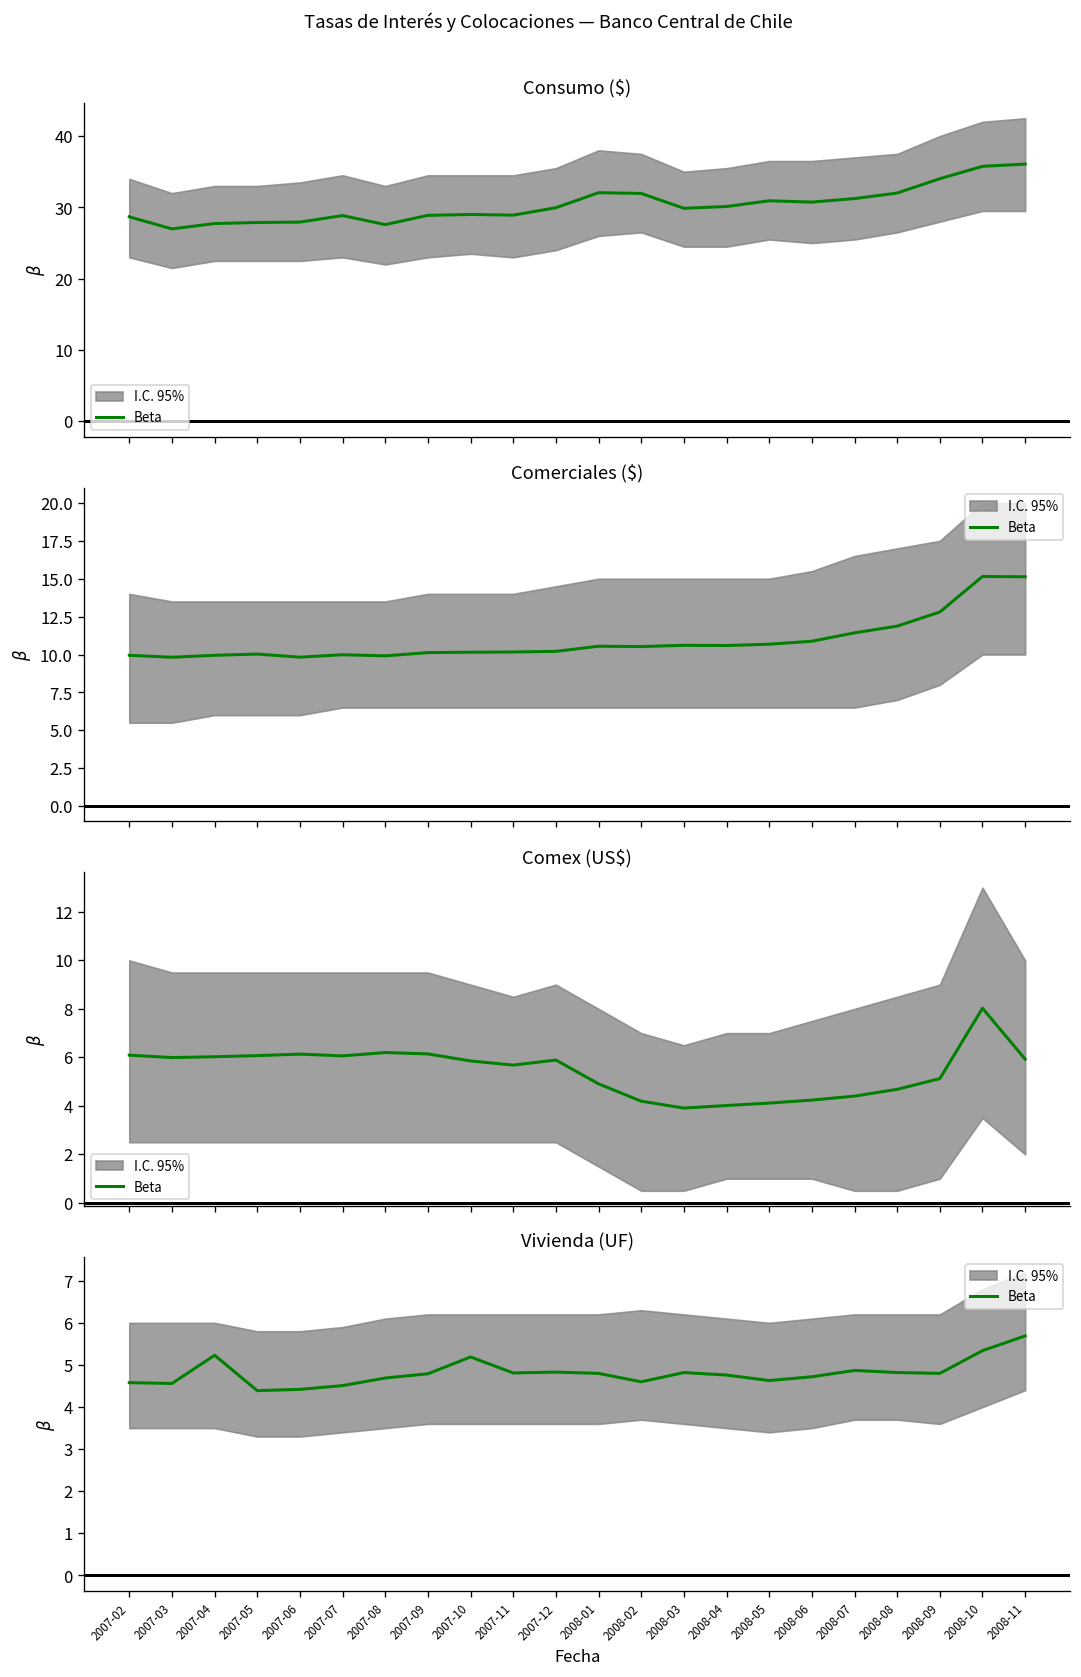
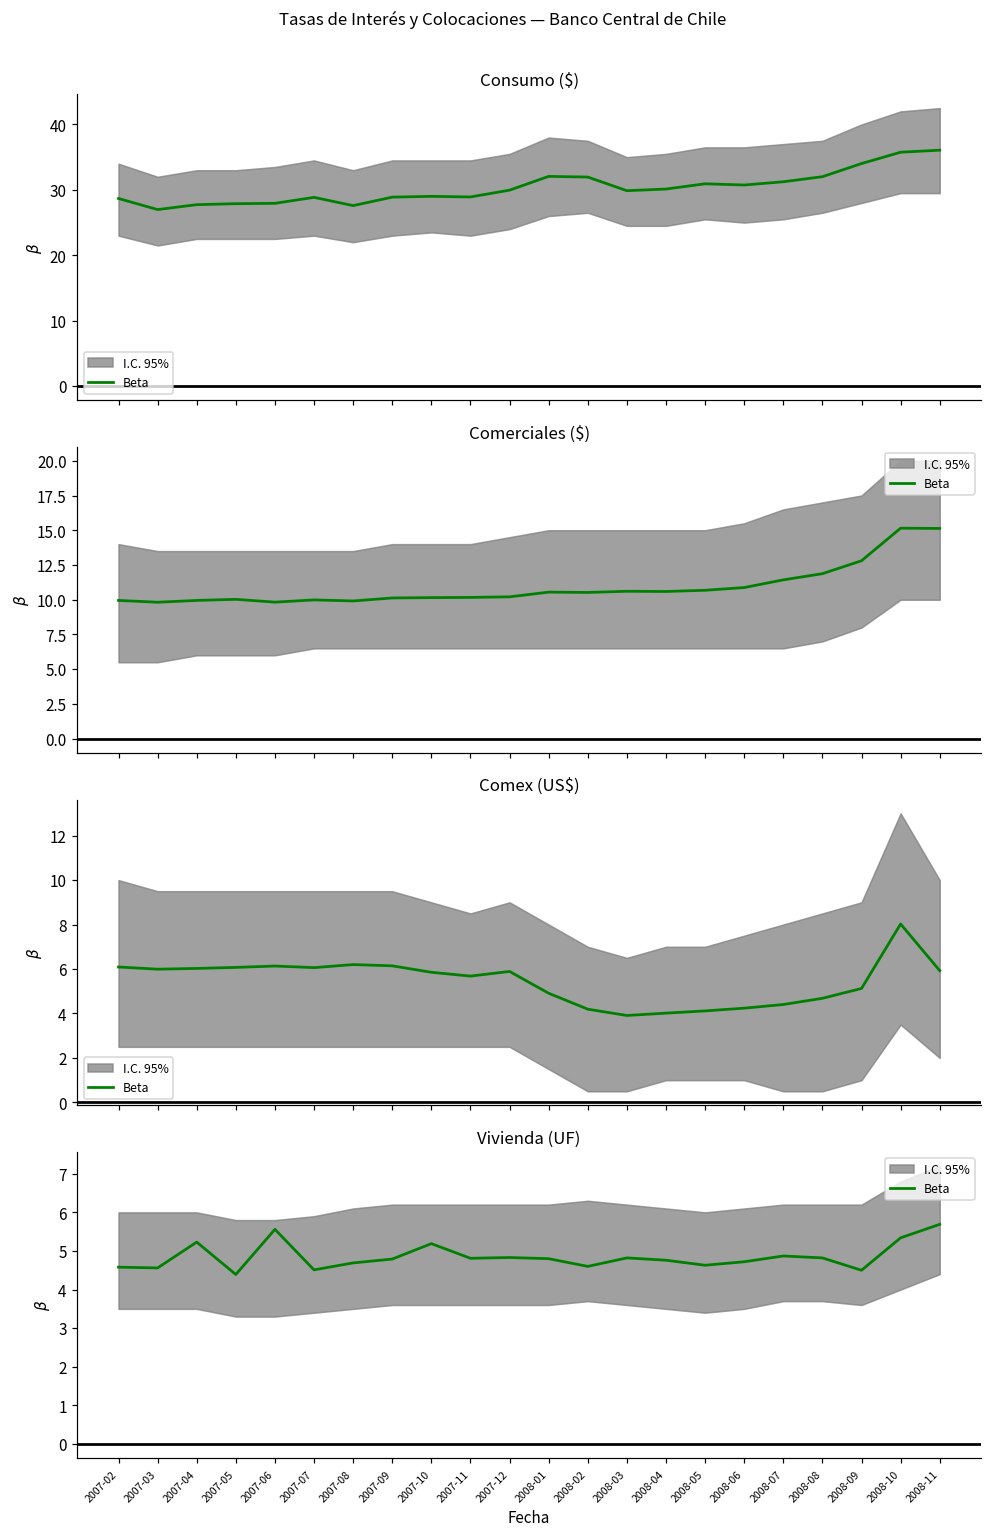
  {
    "Vivienda (UF)": {
      "Beta": {
        "2007-02": 4.6,
        "2007-03": 4.6,
        "2007-04": 5.2,
        "2007-05": 4.4,
-       "2007-06": 4.4,
+       "2007-06": 5.6,
        "2007-07": 4.5,
        "2007-08": 4.7,
        "2007-09": 4.8,
        "2007-10": 5.2,
        "2007-11": 4.8,
        "2007-12": 4.8,
        "2008-01": 4.8,
        "2008-02": 4.6,
        "2008-03": 4.8,
        "2008-04": 4.8,
        "2008-05": 4.6,
        "2008-06": 4.7,
        "2008-07": 4.9,
        "2008-08": 4.8,
-       "2008-09": 4.8,
+       "2008-09": 4.5,
        "2008-10": 5.3,
        "2008-11": 5.7
      }
    }
  }
